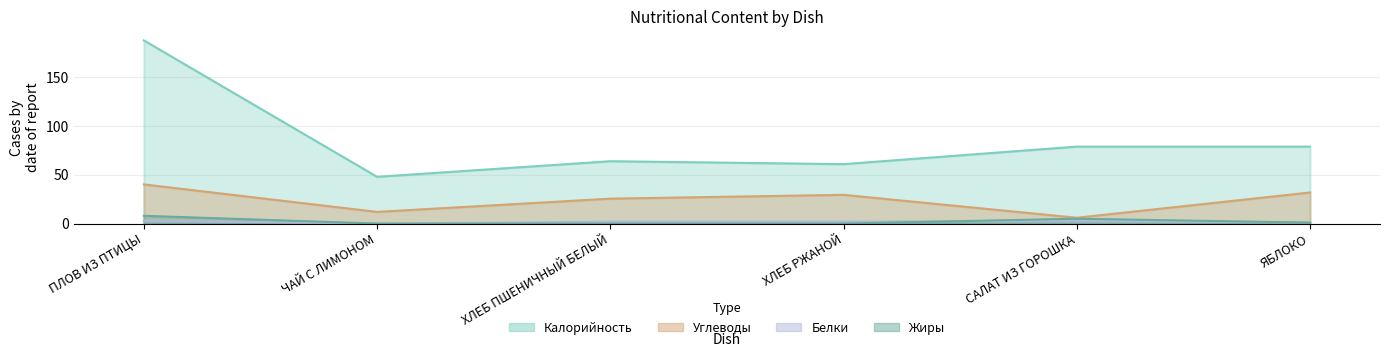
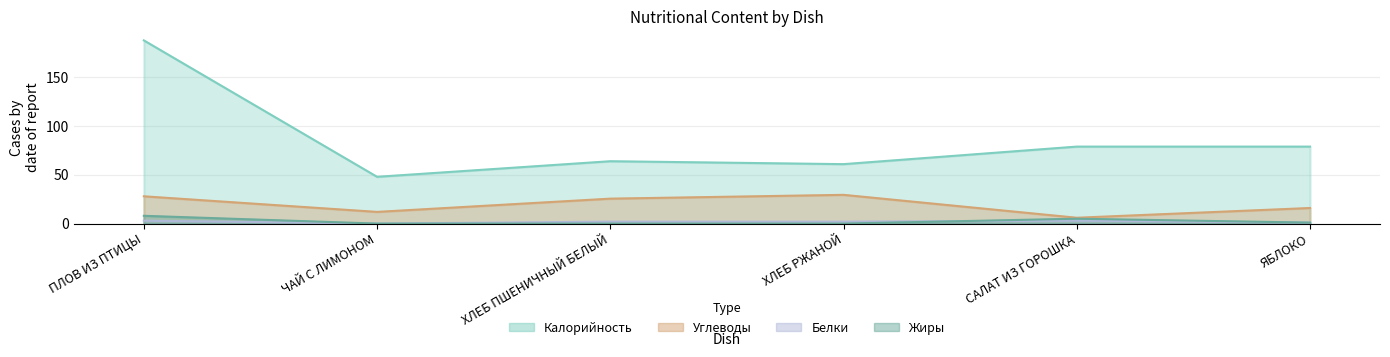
  {
    "Углеводы": {
-     "ПЛОВ ИЗ ПТИЦЫ": 40,
+     "ПЛОВ ИЗ ПТИЦЫ": 30,
      "ЧАЙ С ЛИМОНОМ": 10,
      "ХЛЕБ ПШЕНИЧНЫЙ БЕЛЫЙ": 30,
      "ХЛЕБ РЖАНОЙ": 30,
-     "ЯБЛОКО": 30
+     "ЯБЛОКО": 20
    }
  }
